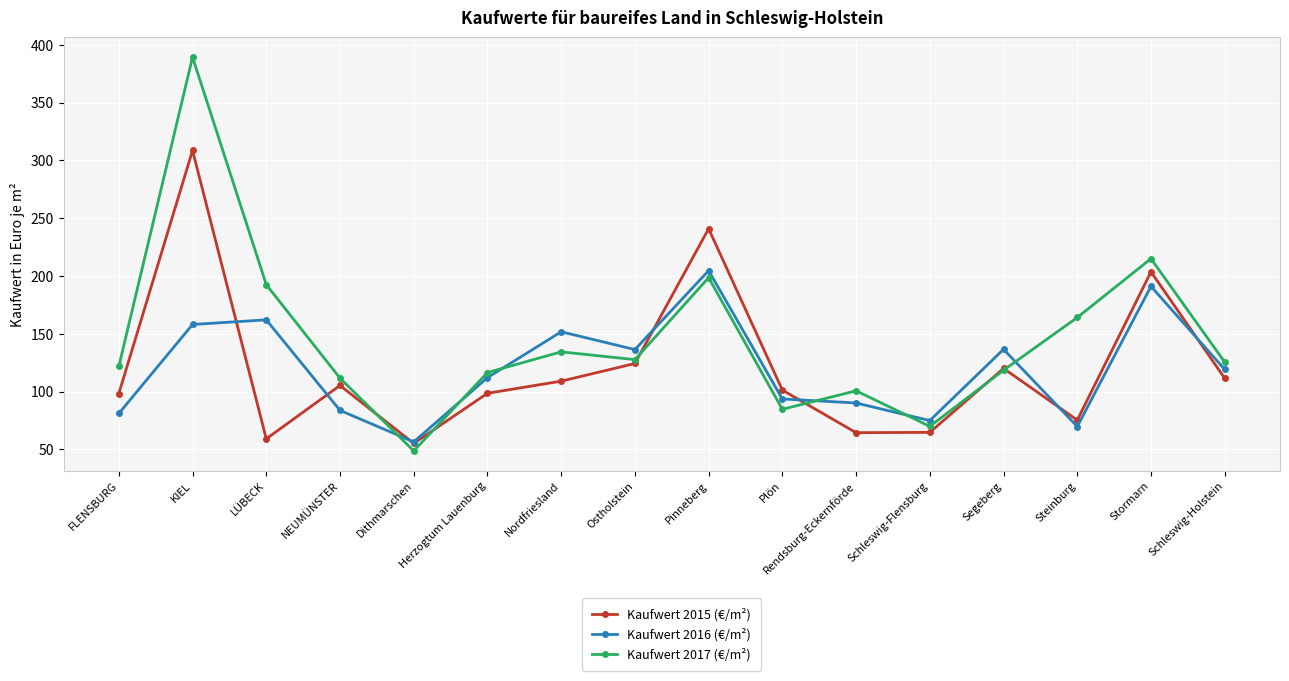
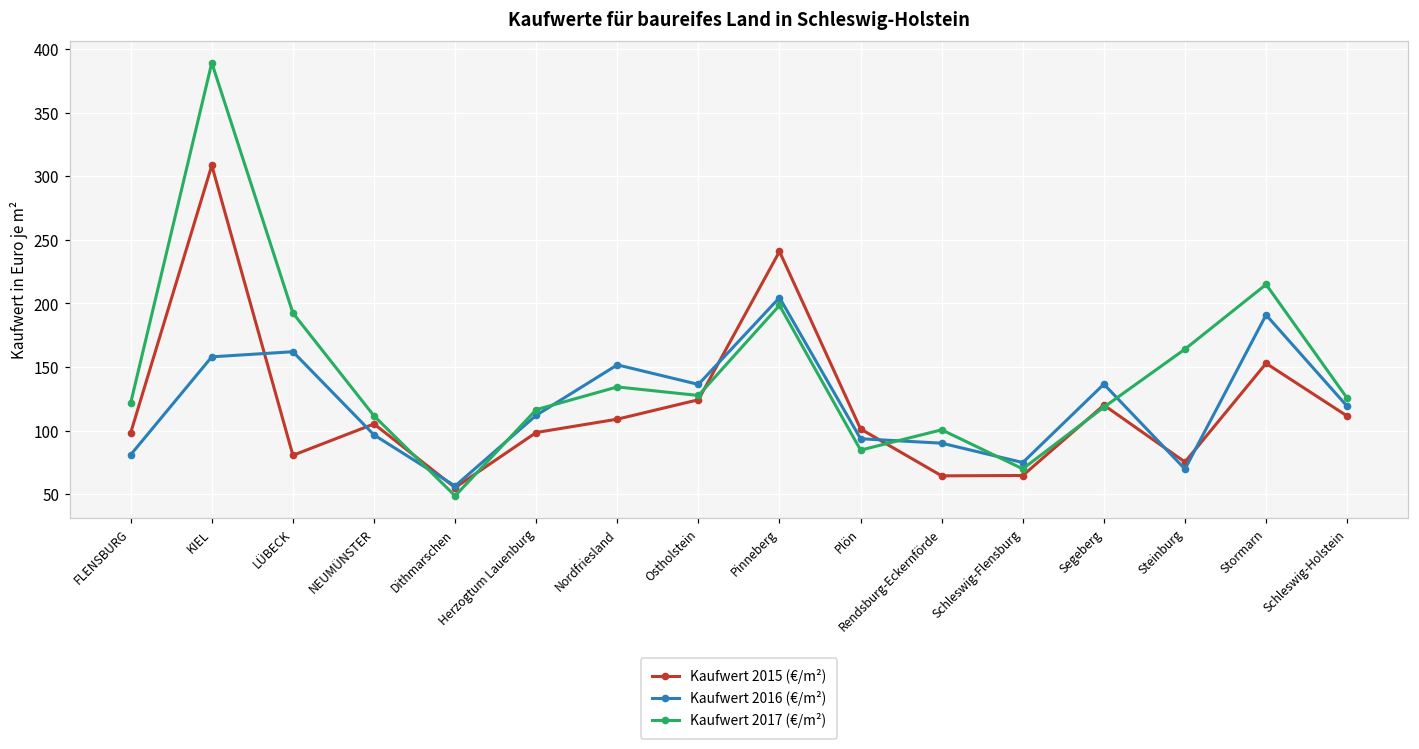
  {
    "Kaufwert 2015 (€/m²)": {
      "FLENSBURG": 98,
      "KIEL": 309,
-     "LÜBECK": 59,
+     "LÜBECK": 81,
      "NEUMÜNSTER": 105,
      "Herzogtum Lauenburg": 98,
      "Nordfriesland": 109,
      "Ostholstein": 124,
      "Pinneberg": 241,
      "Plön": 101,
      "Rendsburg-Eckernförde": 64,
      "Schleswig-Flensburg": 65,
      "Steinburg": 75,
-     "Stormarn": 204,
+     "Stormarn": 153,
      "Schleswig-Holstein": 111
    },
    "Kaufwert 2016 (€/m²)": {
      "FLENSBURG": 81,
      "KIEL": 158,
      "LÜBECK": 162,
-     "NEUMÜNSTER": 84,
+     "NEUMÜNSTER": 97,
      "Herzogtum Lauenburg": 112,
      "Nordfriesland": 152,
      "Ostholstein": 136,
      "Pinneberg": 205,
      "Plön": 94,
      "Rendsburg-Eckernförde": 90,
      "Schleswig-Flensburg": 75,
      "Segeberg": 137,
      "Steinburg": 70,
      "Stormarn": 191,
      "Schleswig-Holstein": 119
    },
    "Kaufwert 2017 (€/m²)": {
      "FLENSBURG": 122,
      "KIEL": 389,
      "LÜBECK": 192,
      "NEUMÜNSTER": 112,
      "Dithmarschen": 49,
      "Herzogtum Lauenburg": 116,
      "Nordfriesland": 134,
      "Ostholstein": 128,
      "Pinneberg": 199,
      "Plön": 85,
      "Rendsburg-Eckernförde": 101,
      "Schleswig-Flensburg": 70,
      "Steinburg": 164,
      "Stormarn": 215,
      "Schleswig-Holstein": 125
    }
  }
